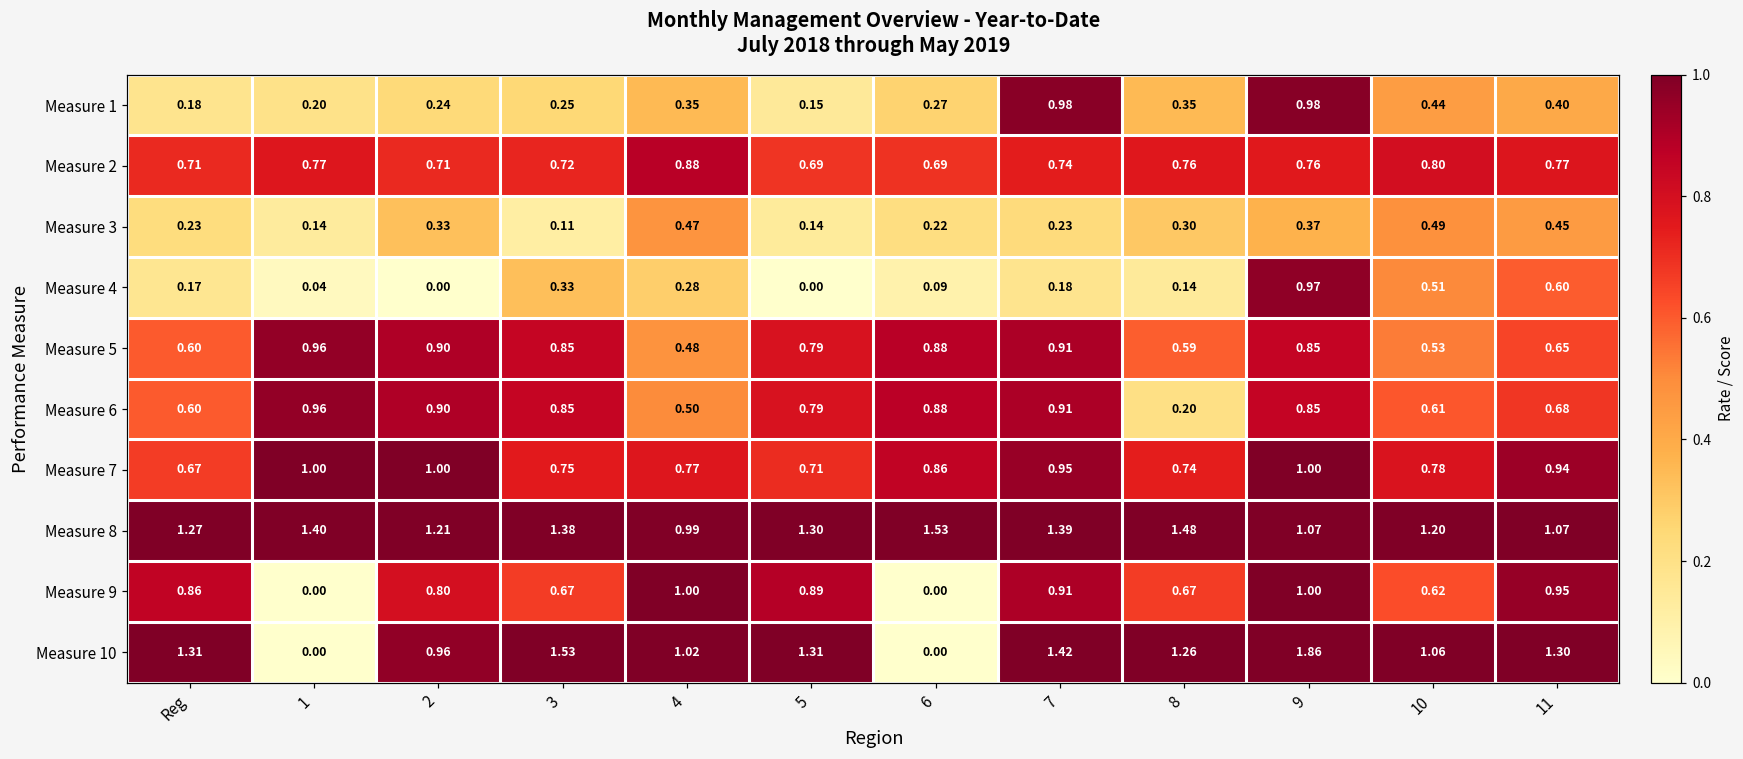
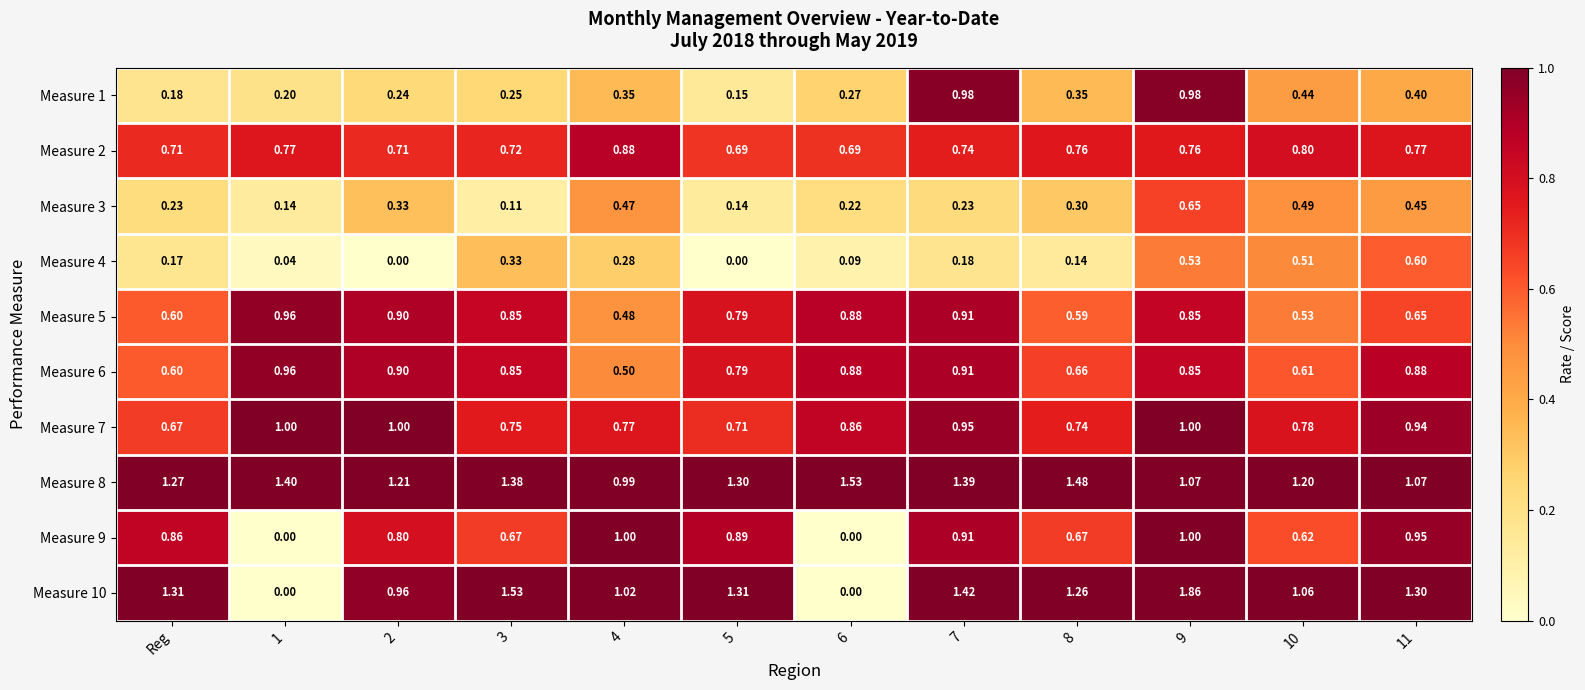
  {
    "Measure 1": {
      "Reg": 0.18,
      "1": 0.20,
      "2": 0.24,
      "3": 0.25,
      "4": 0.35,
      "5": 0.15,
      "6": 0.27,
      "7": 0.98,
      "8": 0.35,
      "9": 0.98,
      "10": 0.44,
      "11": 0.40
    },
    "Measure 2": {
      "Reg": 0.71,
      "1": 0.77,
      "2": 0.71,
      "3": 0.72,
      "4": 0.88,
      "5": 0.69,
      "6": 0.69,
      "7": 0.74,
      "8": 0.76,
      "9": 0.76,
      "10": 0.80,
      "11": 0.77
    },
    "Measure 3": {
      "Reg": 0.23,
      "1": 0.14,
      "2": 0.33,
      "3": 0.11,
      "4": 0.47,
      "5": 0.14,
      "6": 0.22,
      "7": 0.23,
      "8": 0.30,
-     "9": 0.37,
+     "9": 0.65,
      "10": 0.49,
      "11": 0.45
    },
    "Measure 4": {
      "Reg": 0.17,
      "1": 0.04,
      "2": 0.00,
      "3": 0.33,
      "4": 0.28,
      "5": 0.00,
      "6": 0.09,
      "7": 0.18,
      "8": 0.14,
-     "9": 0.97,
+     "9": 0.53,
      "10": 0.51,
      "11": 0.60
    },
    "Measure 5": {
      "Reg": 0.60,
      "1": 0.96,
      "2": 0.90,
      "3": 0.85,
      "4": 0.48,
      "5": 0.79,
      "6": 0.88,
      "7": 0.91,
      "8": 0.59,
      "9": 0.85,
      "10": 0.53,
      "11": 0.65
    },
    "Measure 6": {
      "Reg": 0.60,
      "1": 0.96,
      "2": 0.90,
      "3": 0.85,
      "4": 0.50,
      "5": 0.79,
      "6": 0.88,
      "7": 0.91,
-     "8": 0.20,
+     "8": 0.66,
      "9": 0.85,
      "10": 0.61,
-     "11": 0.68
+     "11": 0.88
    },
    "Measure 7": {
      "Reg": 0.67,
      "1": 1.00,
      "2": 1.00,
      "3": 0.75,
      "4": 0.77,
      "5": 0.71,
      "6": 0.86,
      "7": 0.95,
      "8": 0.74,
      "9": 1.00,
      "10": 0.78,
      "11": 0.94
    },
    "Measure 8": {
      "Reg": 1.27,
      "1": 1.40,
      "2": 1.21,
      "3": 1.38,
      "4": 0.99,
      "5": 1.30,
      "6": 1.53,
      "7": 1.39,
      "8": 1.48,
      "9": 1.07,
      "10": 1.20,
      "11": 1.07
    },
    "Measure 9": {
      "Reg": 0.86,
      "1": 0.00,
      "2": 0.80,
      "3": 0.67,
      "4": 1.00,
      "5": 0.89,
      "6": 0.00,
      "7": 0.91,
      "8": 0.67,
      "9": 1.00,
      "10": 0.62,
      "11": 0.95
    },
    "Measure 10": {
      "Reg": 1.31,
      "1": 0.00,
      "2": 0.96,
      "3": 1.53,
      "4": 1.02,
      "5": 1.31,
      "6": 0.00,
      "7": 1.42,
      "8": 1.26,
      "9": 1.86,
      "10": 1.06,
      "11": 1.30
    }
  }
